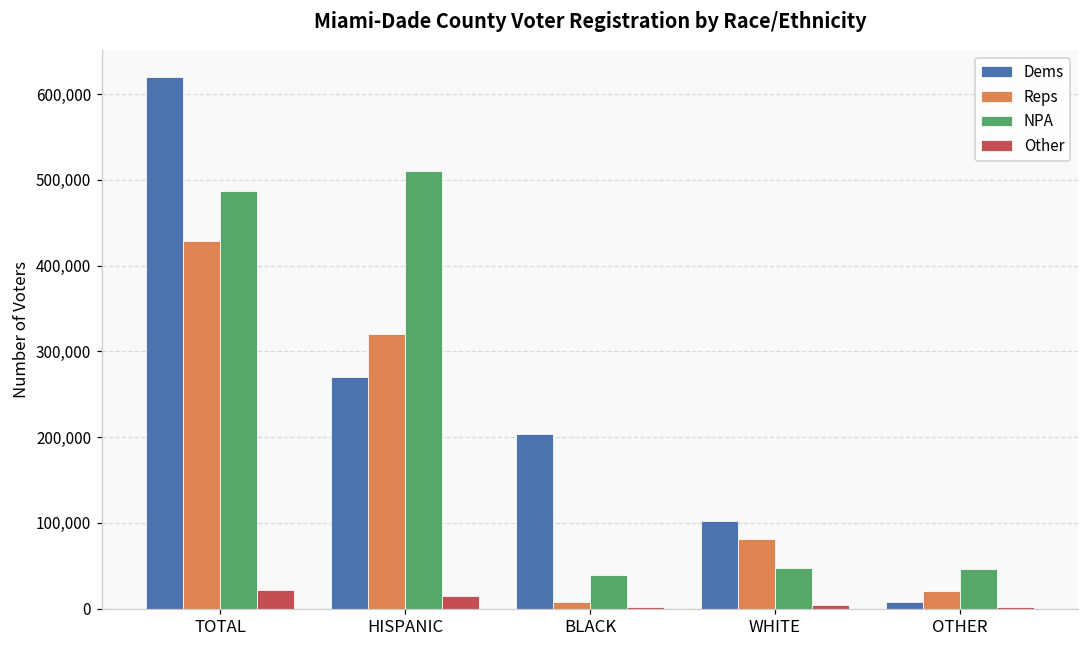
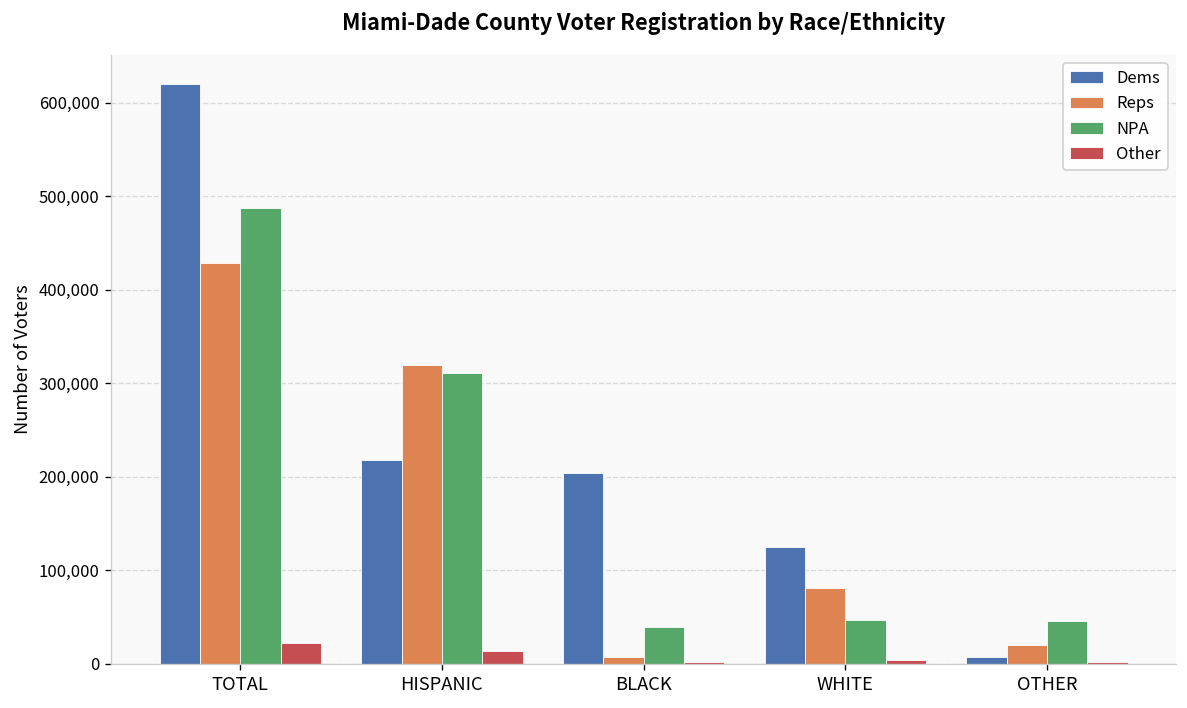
  {
    "Dems": {
      "TOTAL": "620,000",
-     "HISPANIC": "270,000",
+     "HISPANIC": "220,000",
      "BLACK": "200,000",
-     "WHITE": "100,000",
+     "WHITE": "120,000",
      "OTHER": "10,000"
    },
    "NPA": {
      "TOTAL": "490,000",
-     "HISPANIC": "510,000",
+     "HISPANIC": "310,000",
      "BLACK": "40,000",
      "WHITE": "50,000",
      "OTHER": "50,000"
    }
  }
